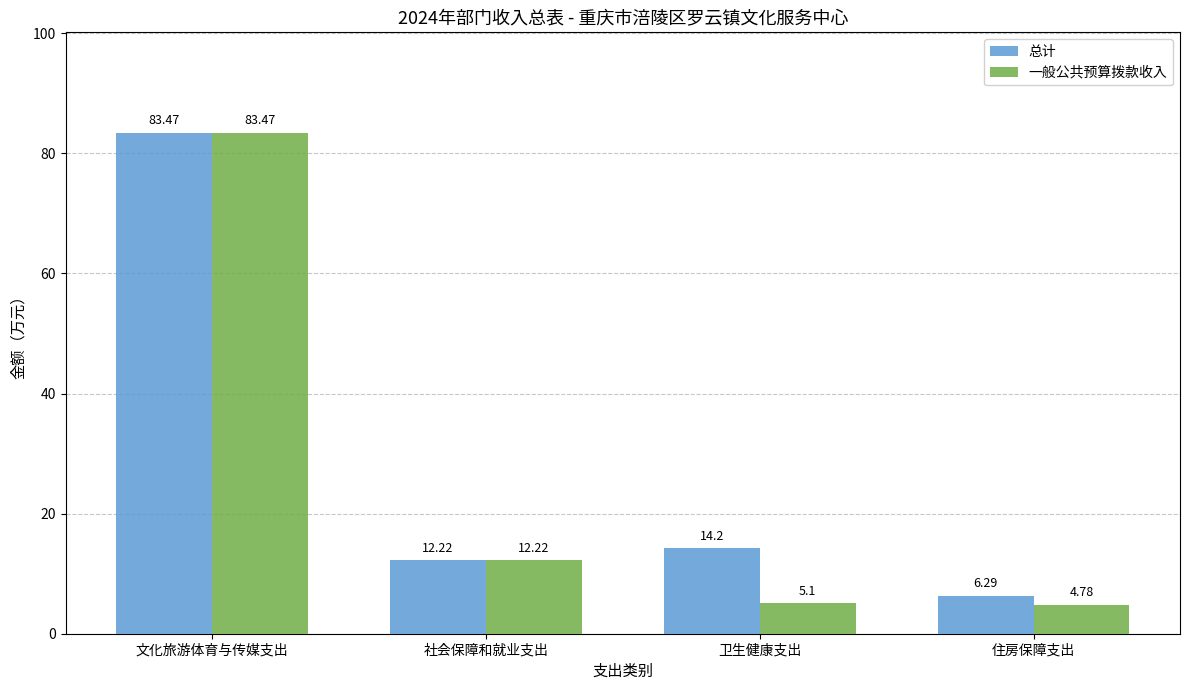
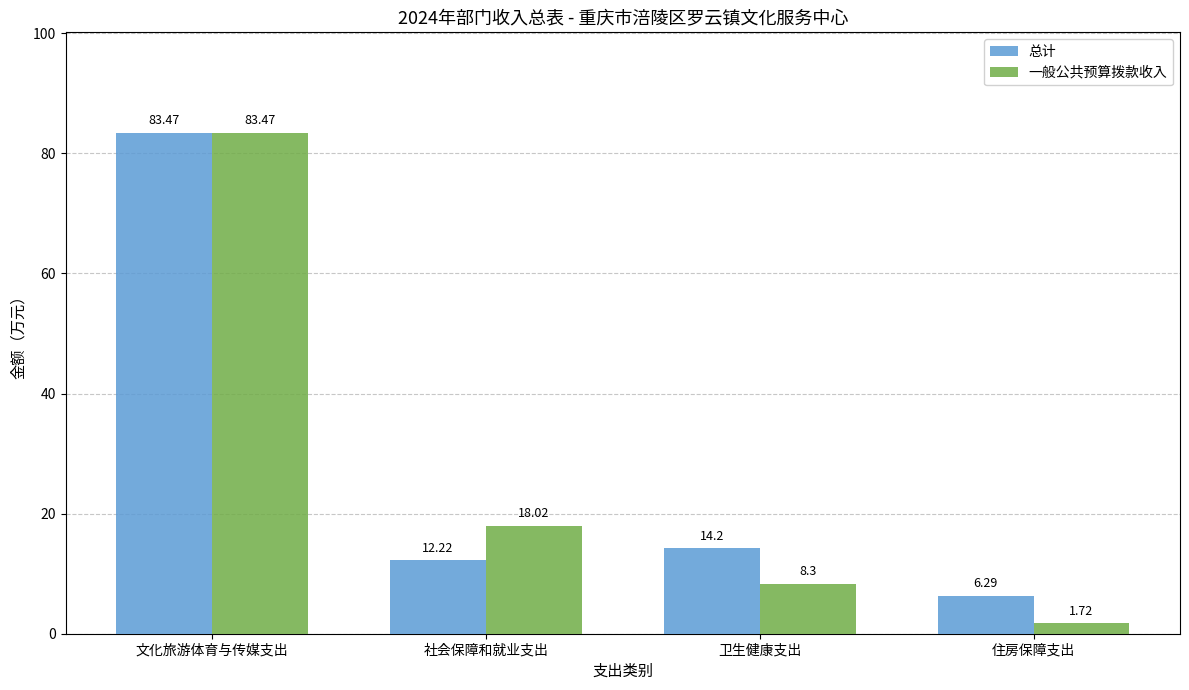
  {
    "总计": {
      "文化旅游体育与传媒支出": 83.47,
      "社会保障和就业支出": 12.22,
      "卫生健康支出": 14.2,
      "住房保障支出": 6.29
    },
    "一般公共预算拨款收入": {
      "文化旅游体育与传媒支出": 83.47,
-     "社会保障和就业支出": 12.22,
-     "卫生健康支出": 5.1,
-     "住房保障支出": 4.78
+     "社会保障和就业支出": 18.02,
+     "卫生健康支出": 8.3,
+     "住房保障支出": 1.72
    }
  }
